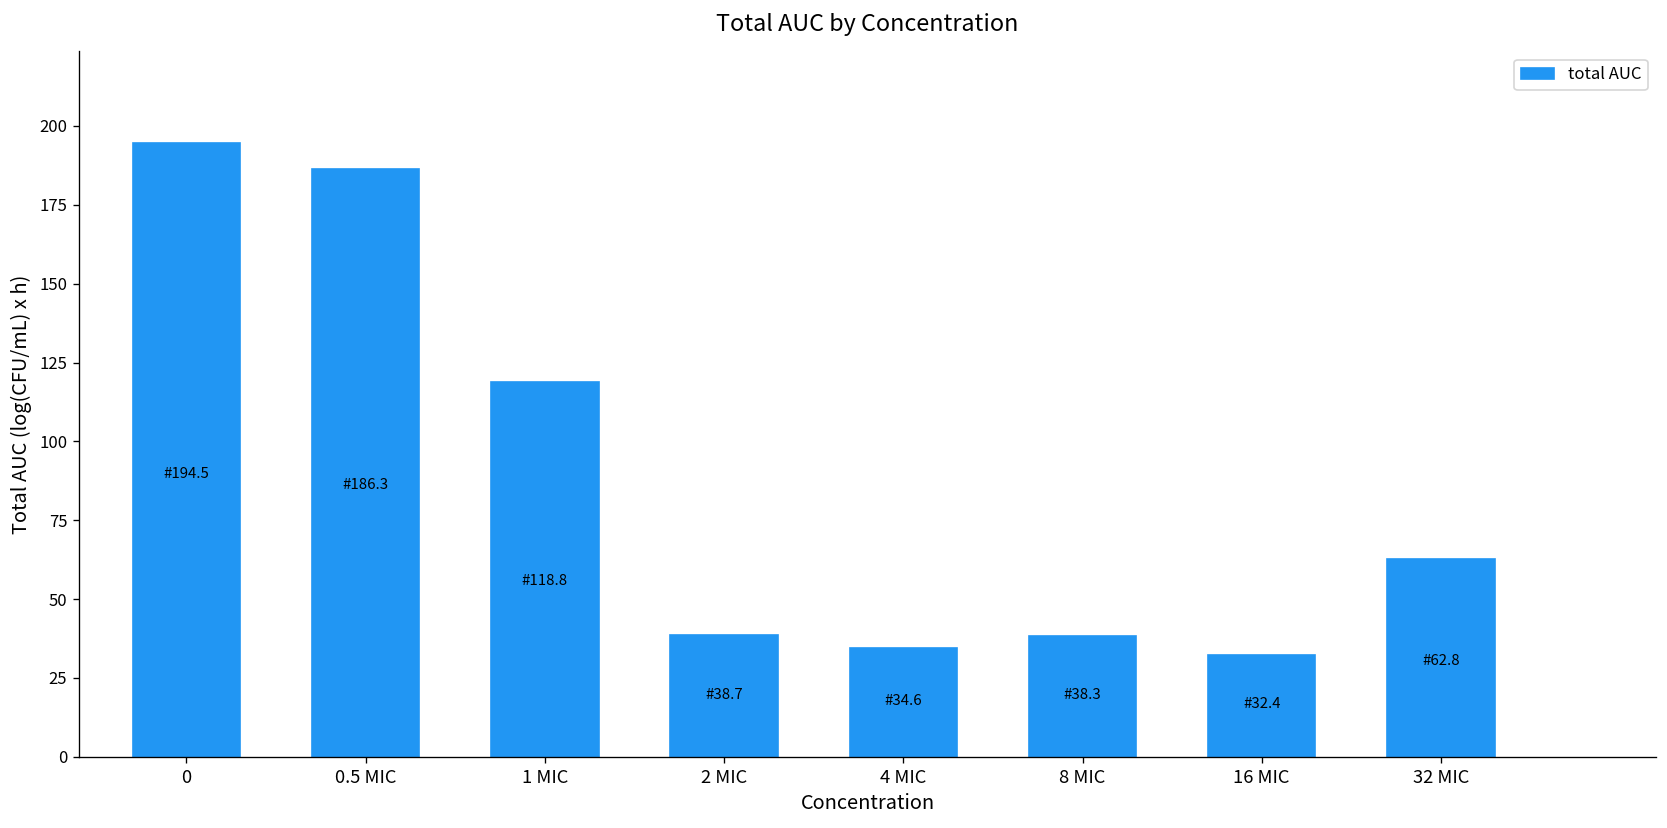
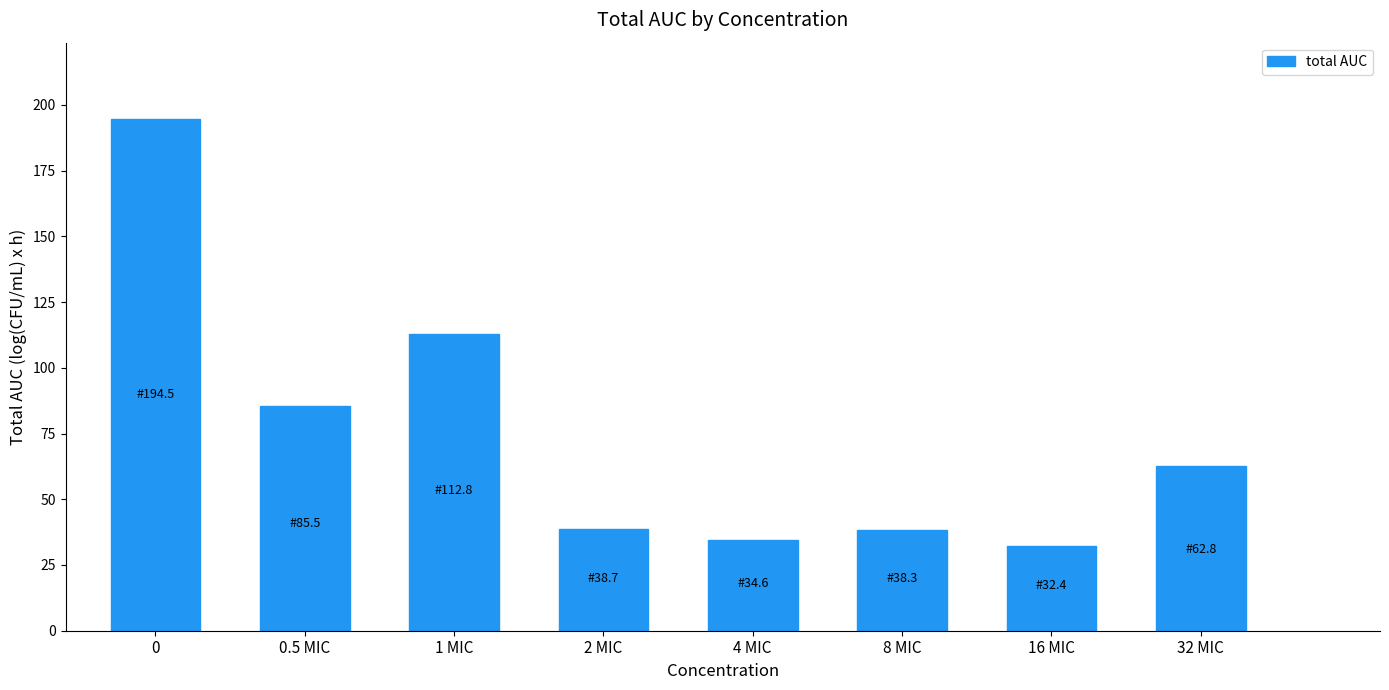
  {
    "0": 194.5,
-   "0.5 MIC": 186.3,
-   "1 MIC": 118.8,
+   "0.5 MIC": 85.5,
+   "1 MIC": 112.8,
    "2 MIC": 38.7,
    "4 MIC": 34.6,
    "8 MIC": 38.3,
    "16 MIC": 32.4,
    "32 MIC": 62.8
  }
